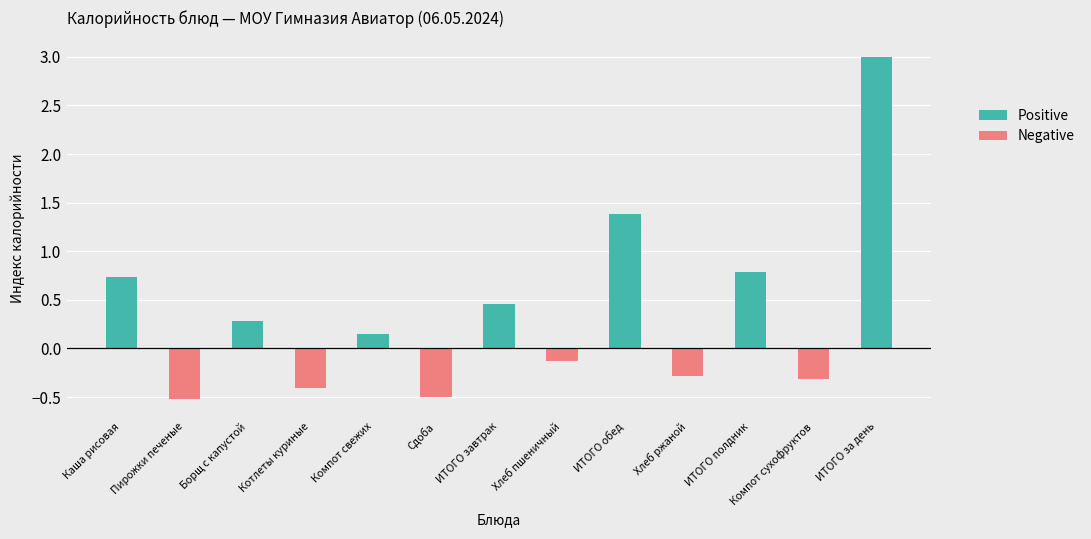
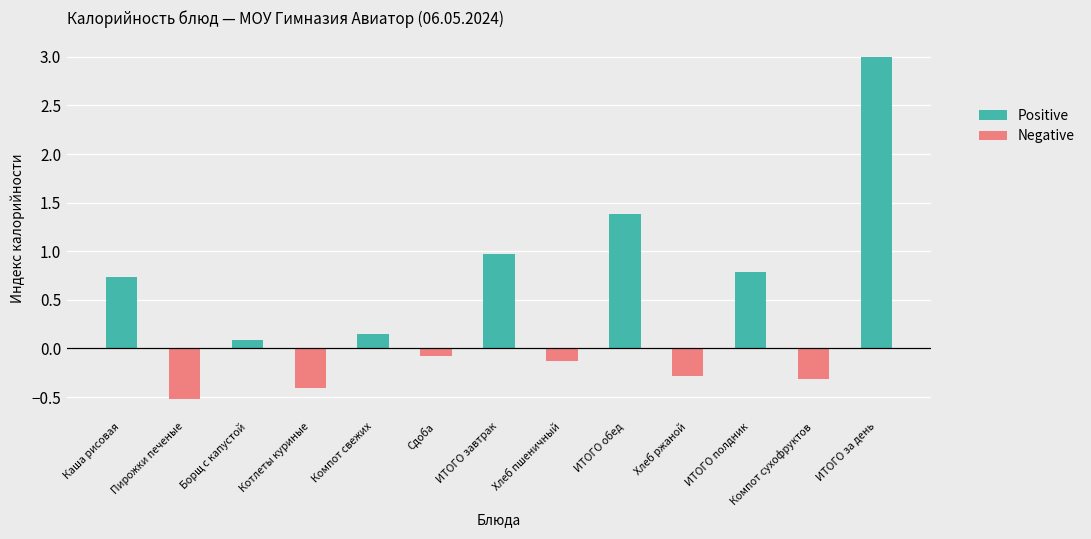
  {
    "Positive": {
      "Каша рисовая": 0.7,
      "Пирожки печеные": 0.0,
-     "Борщ с капустой": 0.3,
+     "Борщ с капустой": 0.1,
      "Котлеты куриные": 0.0,
      "Компот свежих": 0.1,
      "Сдоба": 0.0,
-     "ИТОГО завтрак": 0.5,
+     "ИТОГО завтрак": 1.0,
      "Хлеб пшеничный": 0.0,
      "ИТОГО обед": 1.4,
      "Хлеб ржаной": 0.0,
      "ИТОГО полдник": 0.8,
      "Компот сухофруктов": 0.0,
      "ИТОГО за день": 3.0
    },
    "Negative": {
      "Каша рисовая": 0.0,
      "Пирожки печеные": -0.5,
      "Борщ с капустой": 0.0,
      "Котлеты куриные": -0.4,
      "Компот свежих": 0.0,
-     "Сдоба": -0.5,
+     "Сдоба": -0.1,
      "ИТОГО завтрак": 0.0,
      "Хлеб пшеничный": -0.1,
      "ИТОГО обед": 0.0,
      "Хлеб ржаной": -0.3,
      "ИТОГО полдник": 0.0,
      "Компот сухофруктов": -0.3,
      "ИТОГО за день": 0.0
    }
  }
